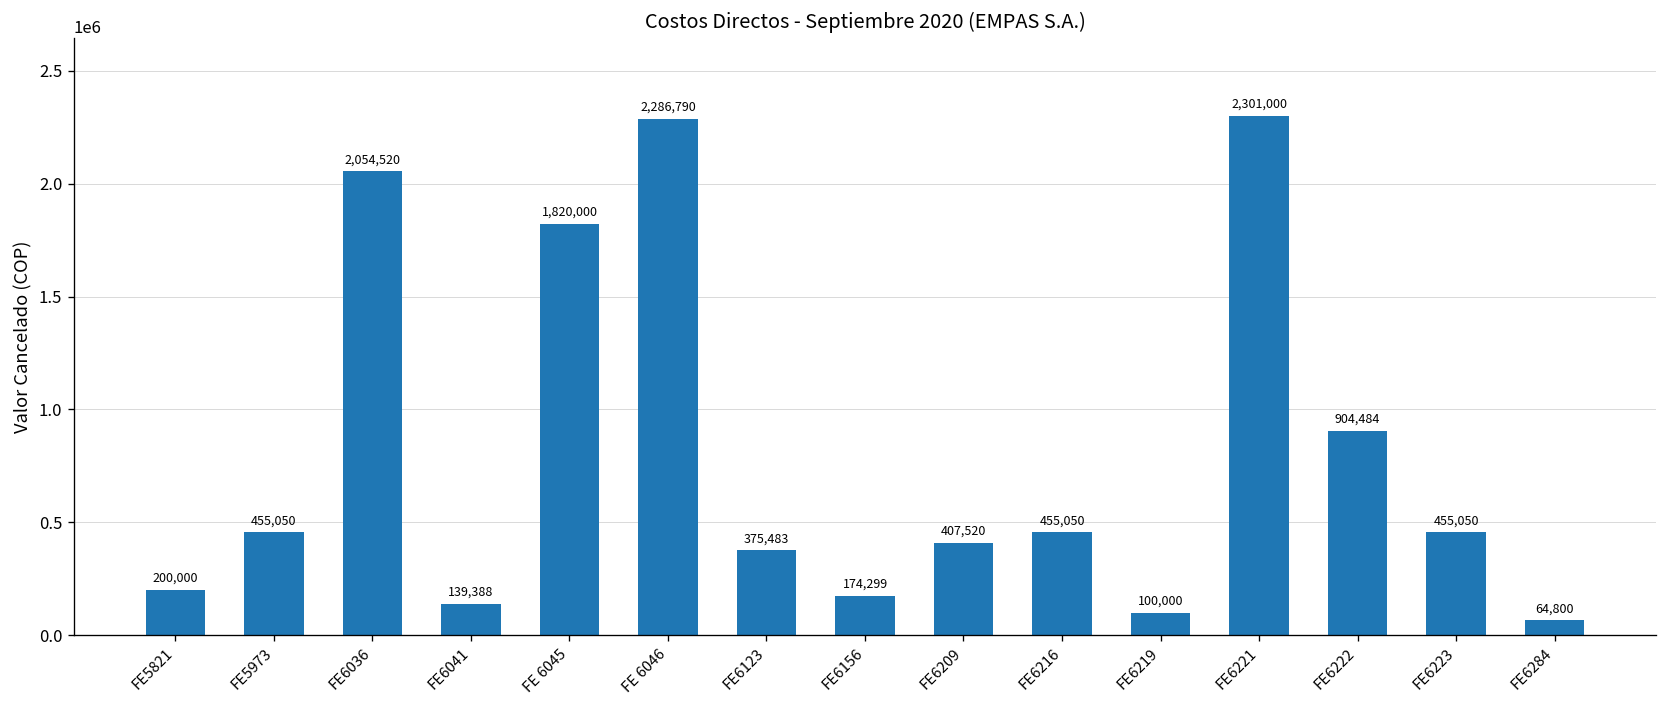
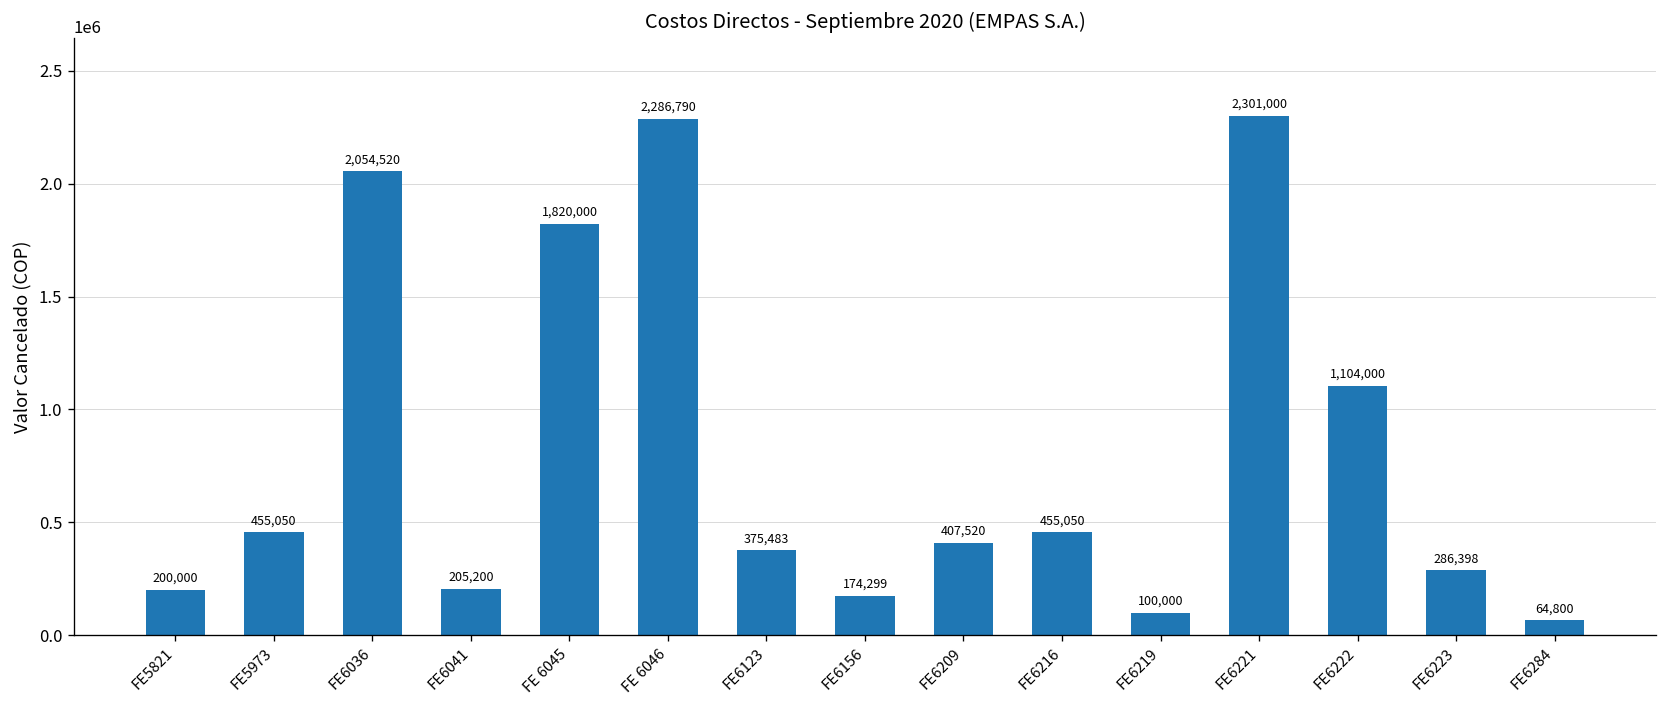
  {
    "FE5821": "200,000",
    "FE5973": "455,050",
    "FE6036": "2,054,520",
-   "FE6041": "139,388",
+   "FE6041": "205,200",
    "FE 6045": "1,820,000",
    "FE 6046": "2,286,790",
    "FE6123": "375,483",
    "FE6156": "174,299",
    "FE6209": "407,520",
    "FE6216": "455,050",
    "FE6219": "100,000",
    "FE6221": "2,301,000",
-   "FE6222": "904,484",
-   "FE6223": "455,050",
+   "FE6222": "1,104,000",
+   "FE6223": "286,398",
    "FE6284": "64,800"
  }
